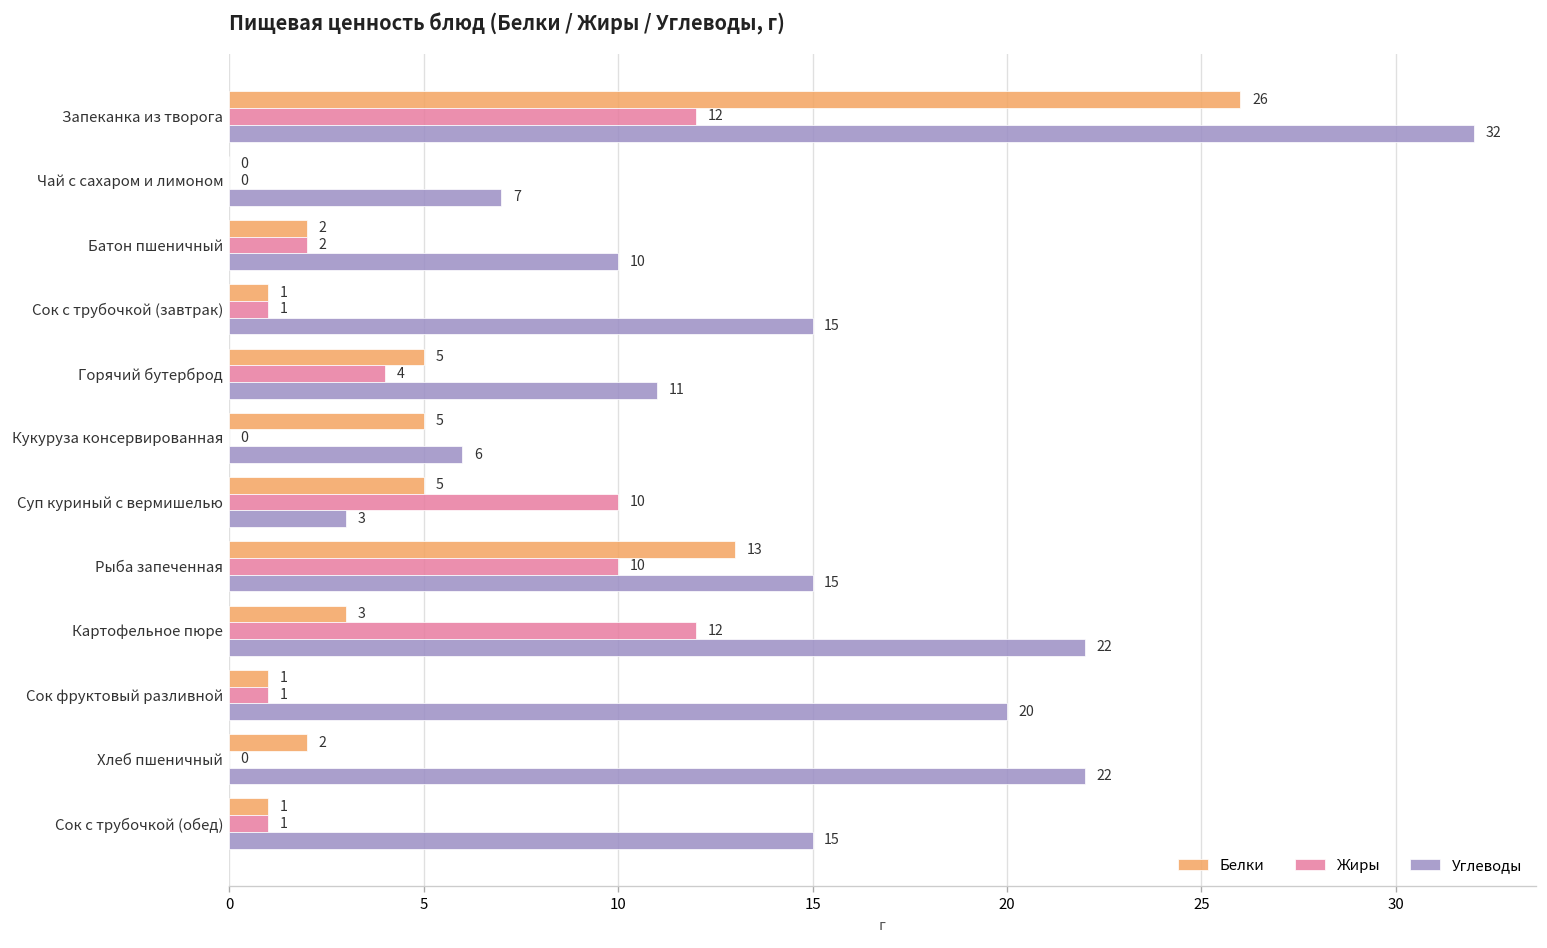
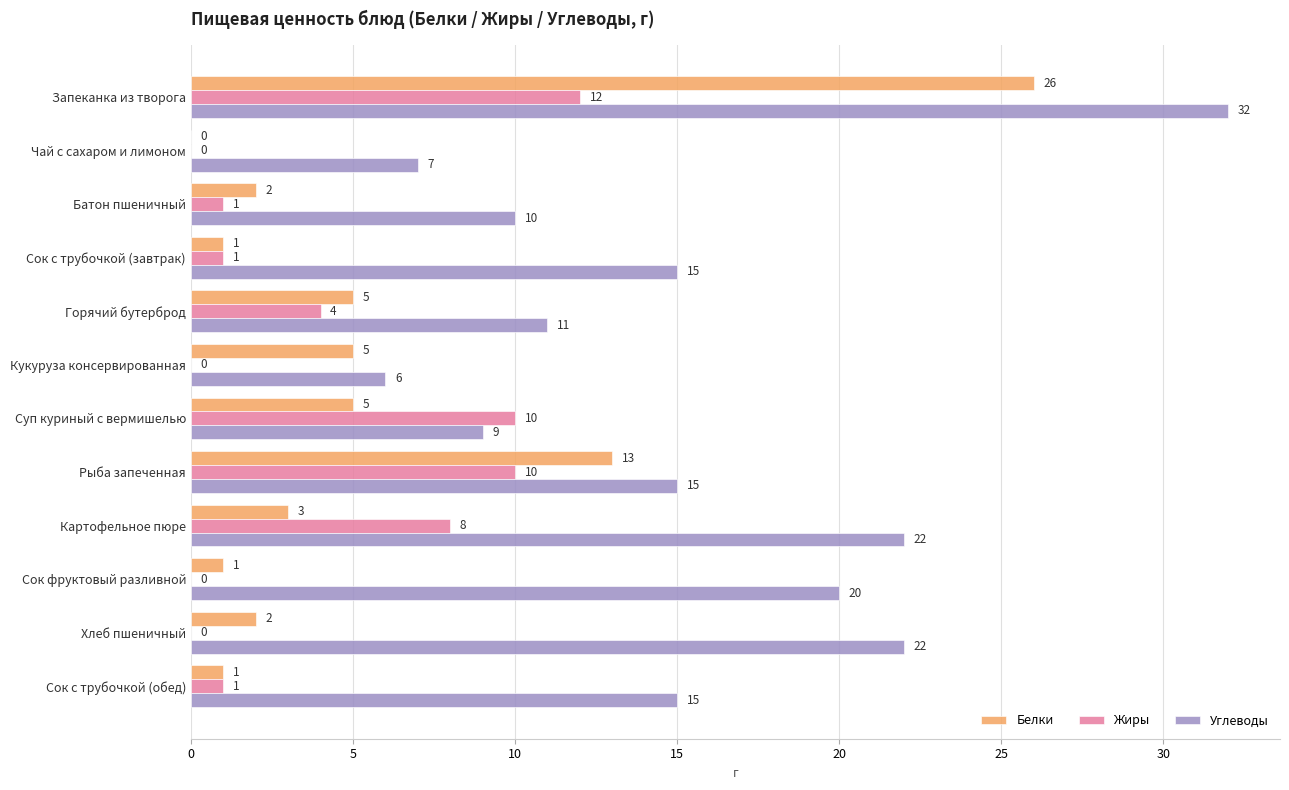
  {
    "Белки": {
      "Запеканка из творога": 26,
      "Чай с сахаром и лимоном": 0,
      "Батон пшеничный": 2,
      "Сок с трубочкой (завтрак)": 1,
      "Горячий бутерброд": 5,
      "Кукуруза консервированная": 5,
      "Суп куриный с вермишелью": 5,
      "Рыба запеченная": 13,
      "Картофельное пюре": 3,
      "Сок фруктовый разливной": 1,
      "Хлеб пшеничный": 2,
      "Сок с трубочкой (обед)": 1
    },
    "Жиры": {
      "Запеканка из творога": 12,
      "Чай с сахаром и лимоном": 0,
-     "Батон пшеничный": 2,
+     "Батон пшеничный": 1,
      "Сок с трубочкой (завтрак)": 1,
      "Горячий бутерброд": 4,
      "Кукуруза консервированная": 0,
      "Суп куриный с вермишелью": 10,
      "Рыба запеченная": 10,
-     "Картофельное пюре": 12,
-     "Сок фруктовый разливной": 1,
+     "Картофельное пюре": 8,
+     "Сок фруктовый разливной": 0,
      "Хлеб пшеничный": 0,
      "Сок с трубочкой (обед)": 1
    },
    "Углеводы": {
      "Запеканка из творога": 32,
      "Чай с сахаром и лимоном": 7,
      "Батон пшеничный": 10,
      "Сок с трубочкой (завтрак)": 15,
      "Горячий бутерброд": 11,
      "Кукуруза консервированная": 6,
-     "Суп куриный с вермишелью": 3,
+     "Суп куриный с вермишелью": 9,
      "Рыба запеченная": 15,
      "Картофельное пюре": 22,
      "Сок фруктовый разливной": 20,
      "Хлеб пшеничный": 22,
      "Сок с трубочкой (обед)": 15
    }
  }
